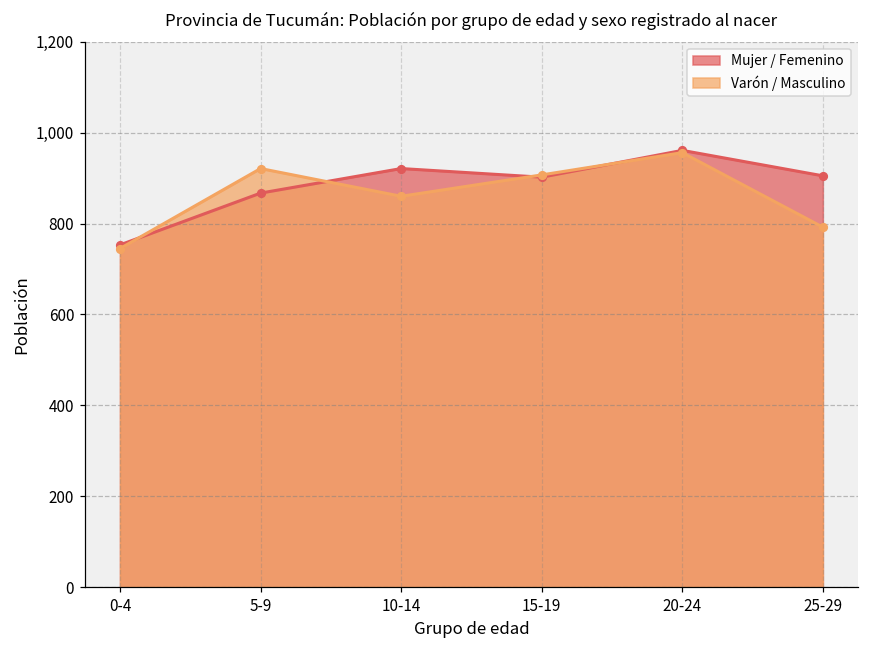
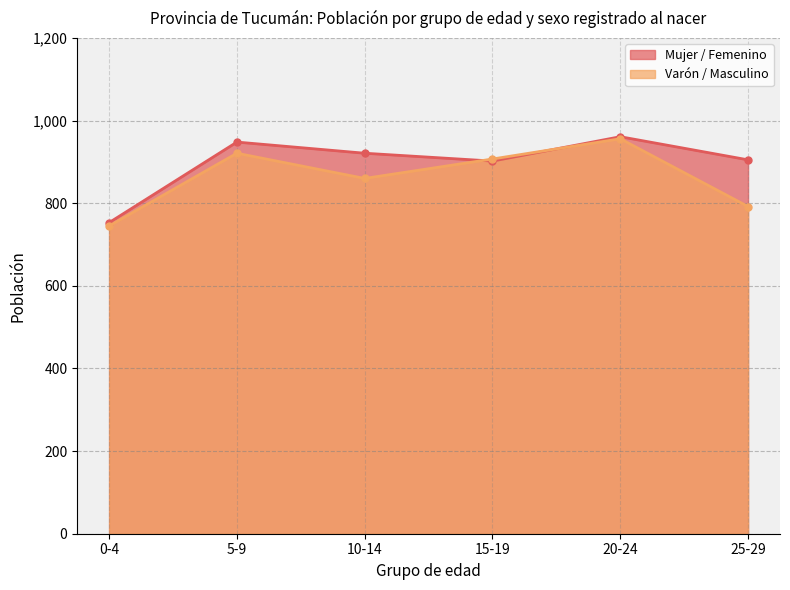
  {
    "Mujer / Femenino": {
      "0-4": 750,
-     "5-9": 870,
+     "5-9": 950,
      "10-14": 920,
      "25-29": 910
    },
    "Varón / Masculino": {
      "0-4": 750,
      "5-9": 920,
      "10-14": 860,
      "25-29": 790
    }
  }
